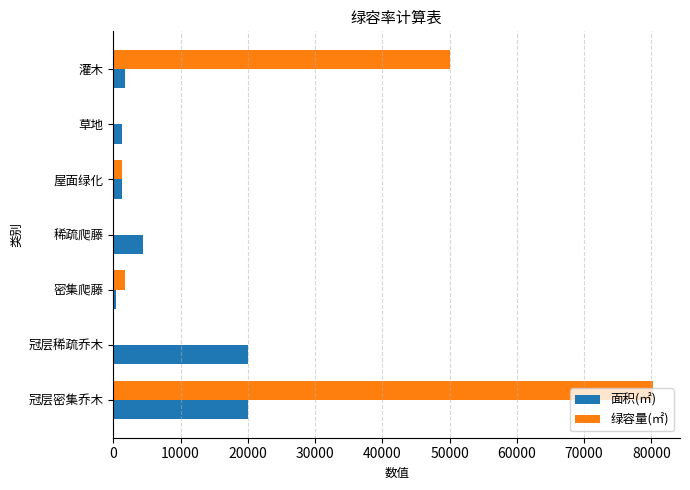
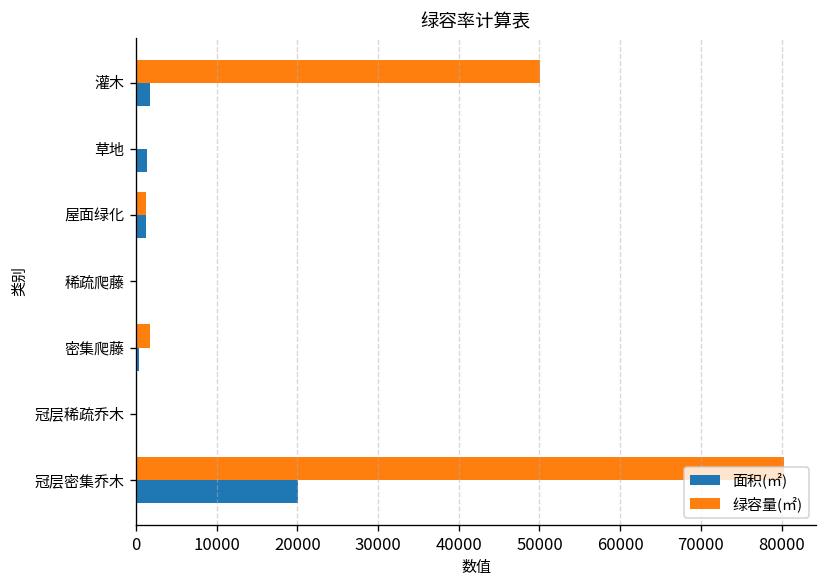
  {
    "面积(㎡)": {
      "灌木": 2000,
      "草地": 1000,
      "屋面绿化": 1000,
-     "稀疏爬藤": 4000,
+     "稀疏爬藤": 0,
      "密集爬藤": 0,
-     "冠层稀疏乔木": 20000,
+     "冠层稀疏乔木": 0,
      "冠层密集乔木": 20000
    },
    "绿容量(㎡)": {
      "灌木": 50000,
      "草地": 0,
      "屋面绿化": 1000,
      "稀疏爬藤": 0,
      "密集爬藤": 2000,
      "冠层稀疏乔木": 0
    }
  }
